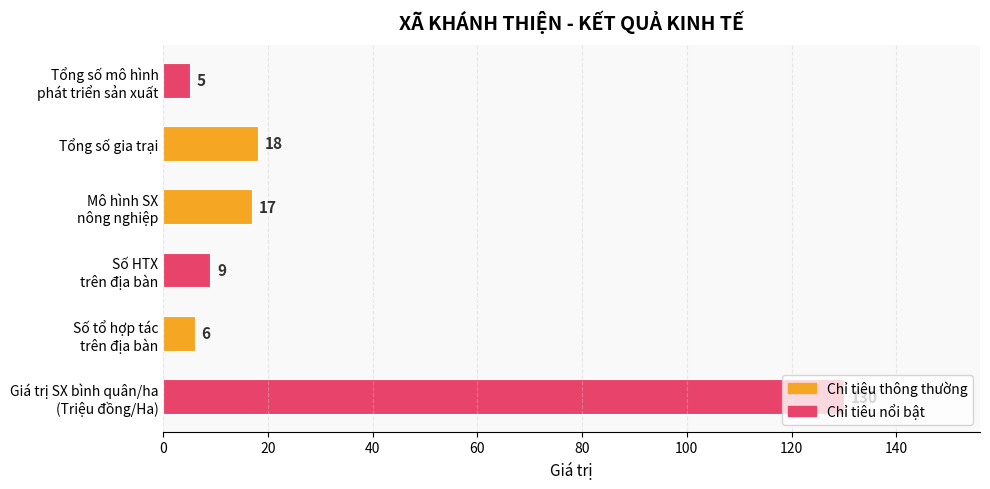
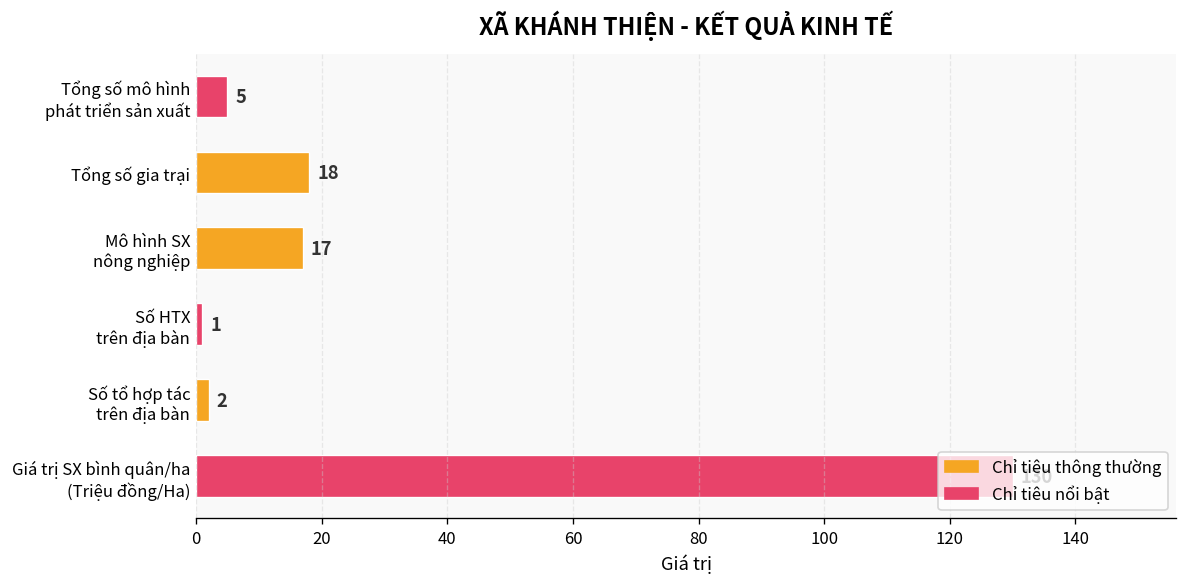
  {
    "Tổng số mô hình phát triển sản xuất": 5,
    "Tổng số gia trại": 18,
    "Mô hình SX nông nghiệp": 17,
-   "Số HTX trên địa bàn": 9,
-   "Số tổ hợp tác trên địa bàn": 6
+   "Số HTX trên địa bàn": 1,
+   "Số tổ hợp tác trên địa bàn": 2
  }
